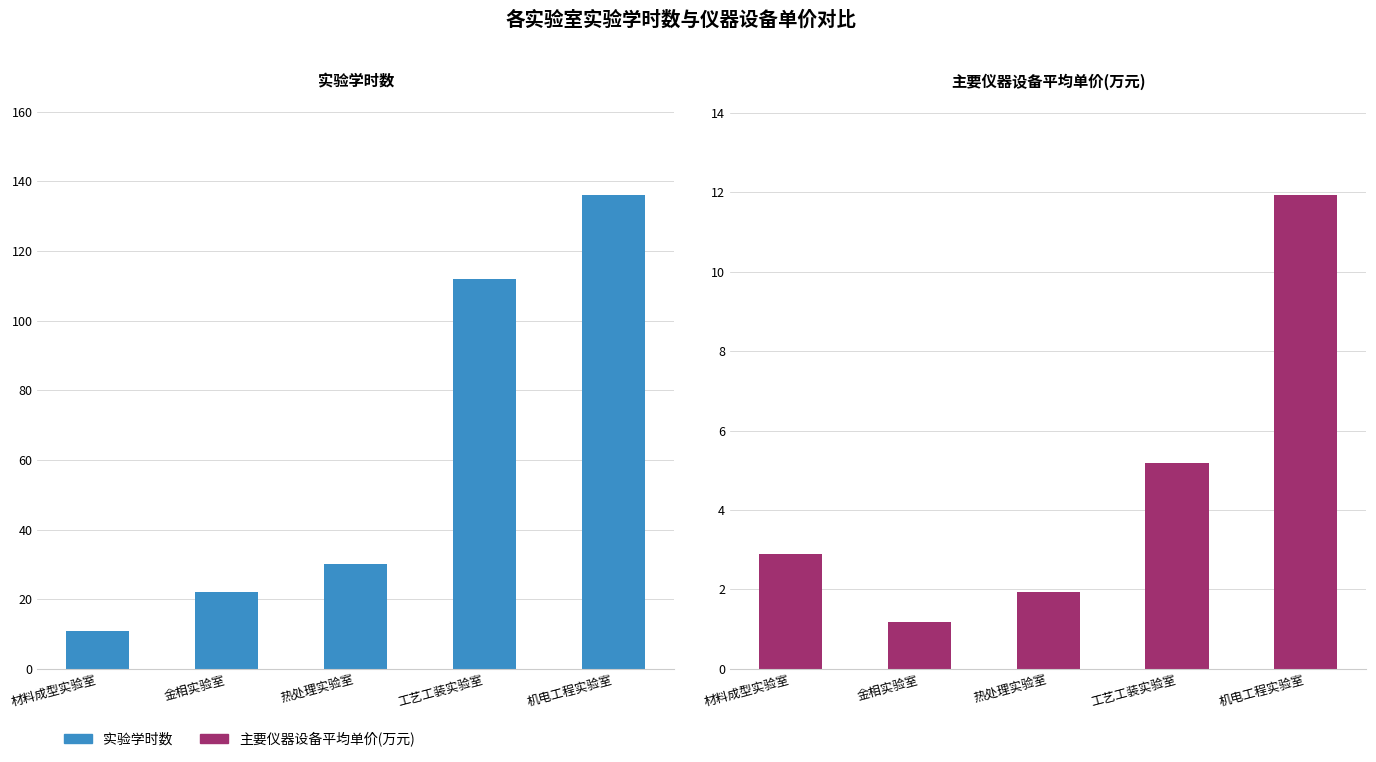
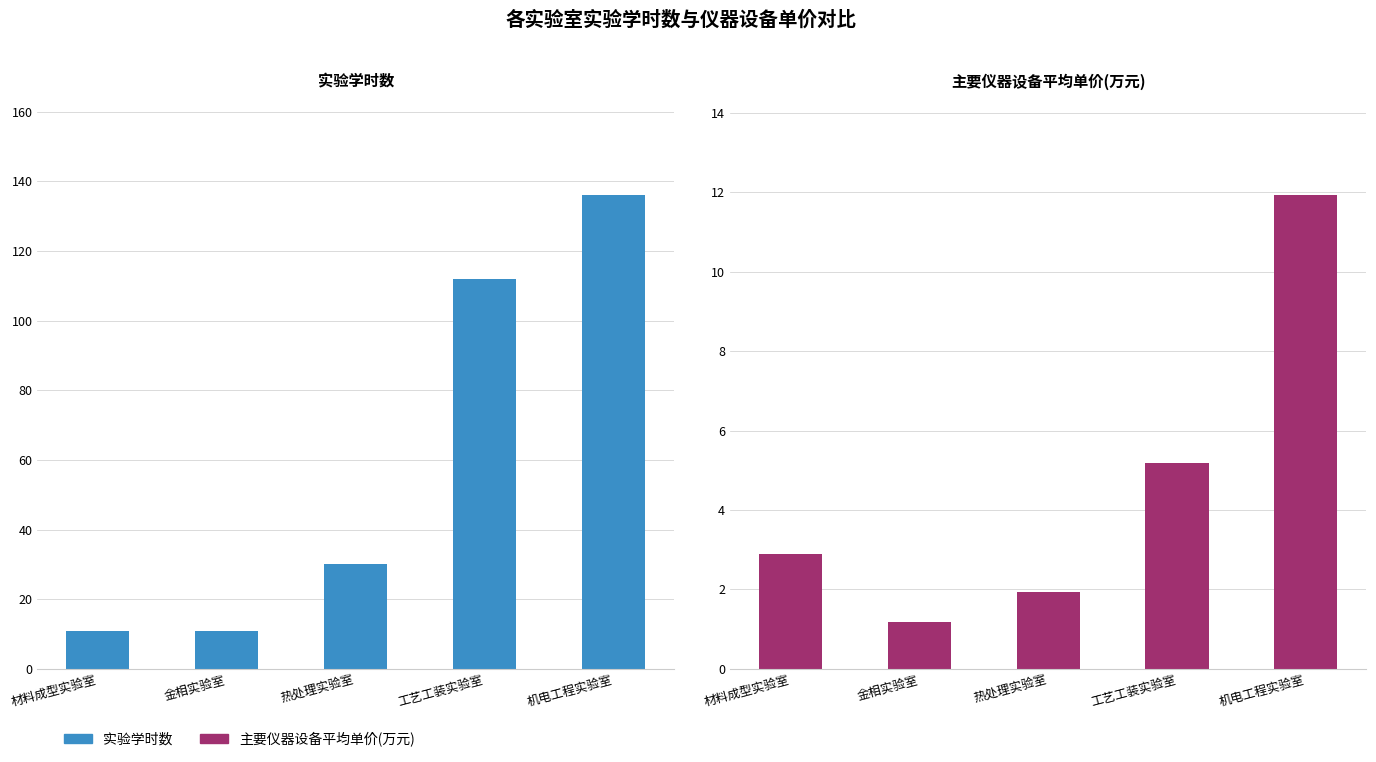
  {
    "实验学时数": {
      "材料成型实验室": 11,
-     "金相实验室": 22,
+     "金相实验室": 11,
      "热处理实验室": 30,
      "工艺工装实验室": 112,
      "机电工程实验室": 136
    },
    "主要仪器设备平均单价(万元)": {
      "材料成型实验室": 2.9,
      "金相实验室": 1.2,
      "热处理实验室": 1.9,
      "工艺工装实验室": 5.2,
      "机电工程实验室": 11.9
    }
  }
